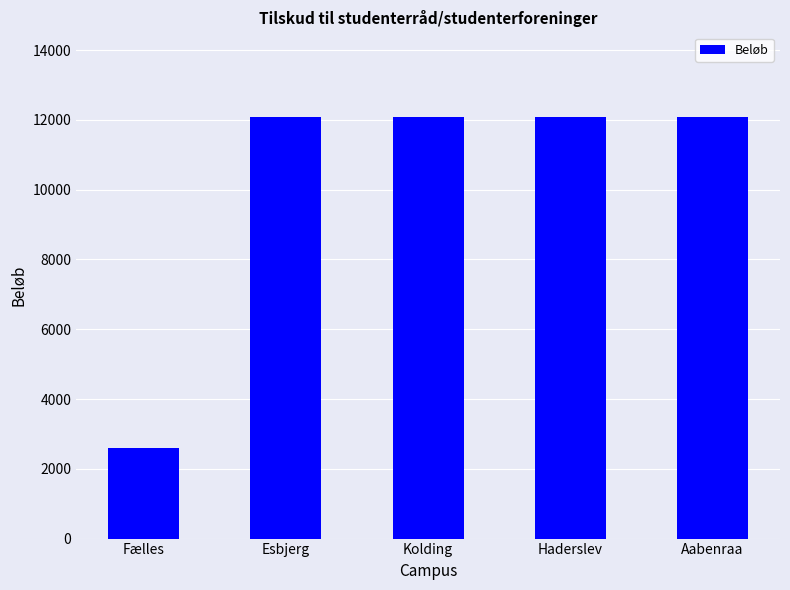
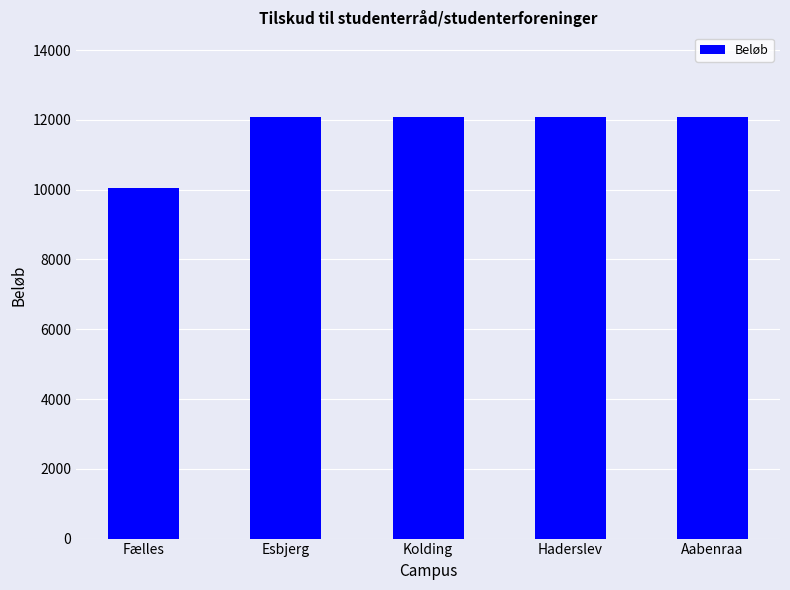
  {
-   "Fælles": 2600,
+   "Fælles": 10000,
    "Esbjerg": 12100,
    "Kolding": 12100,
    "Haderslev": 12100,
    "Aabenraa": 12100
  }
